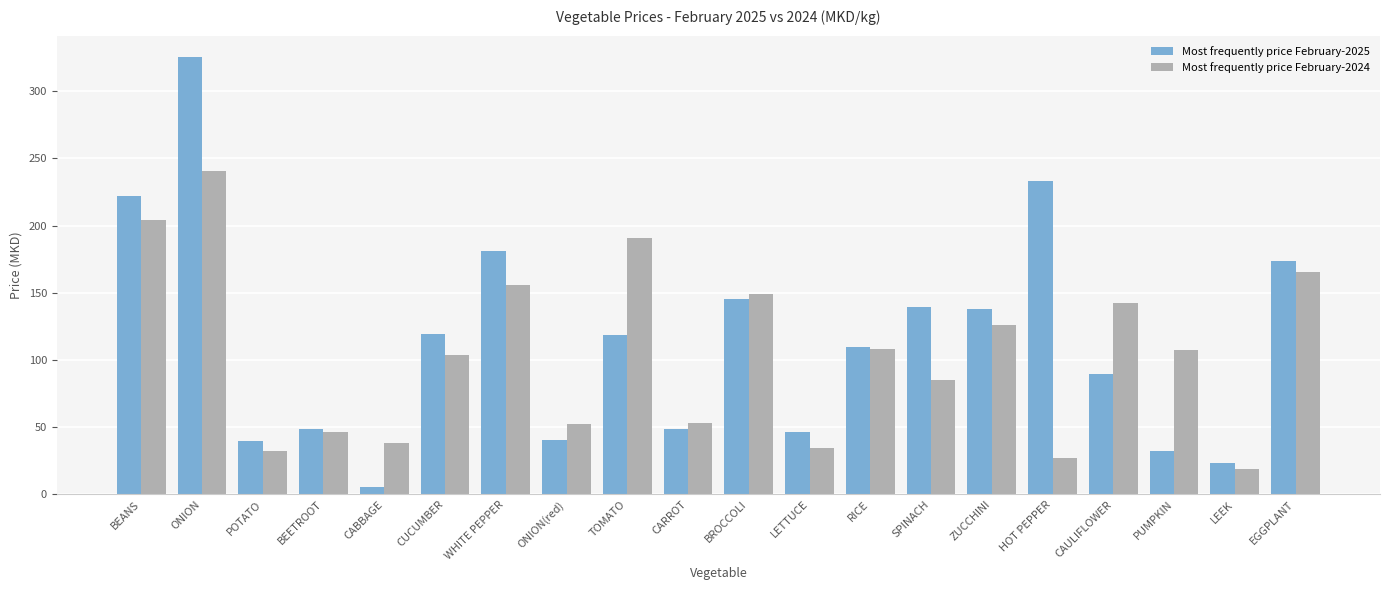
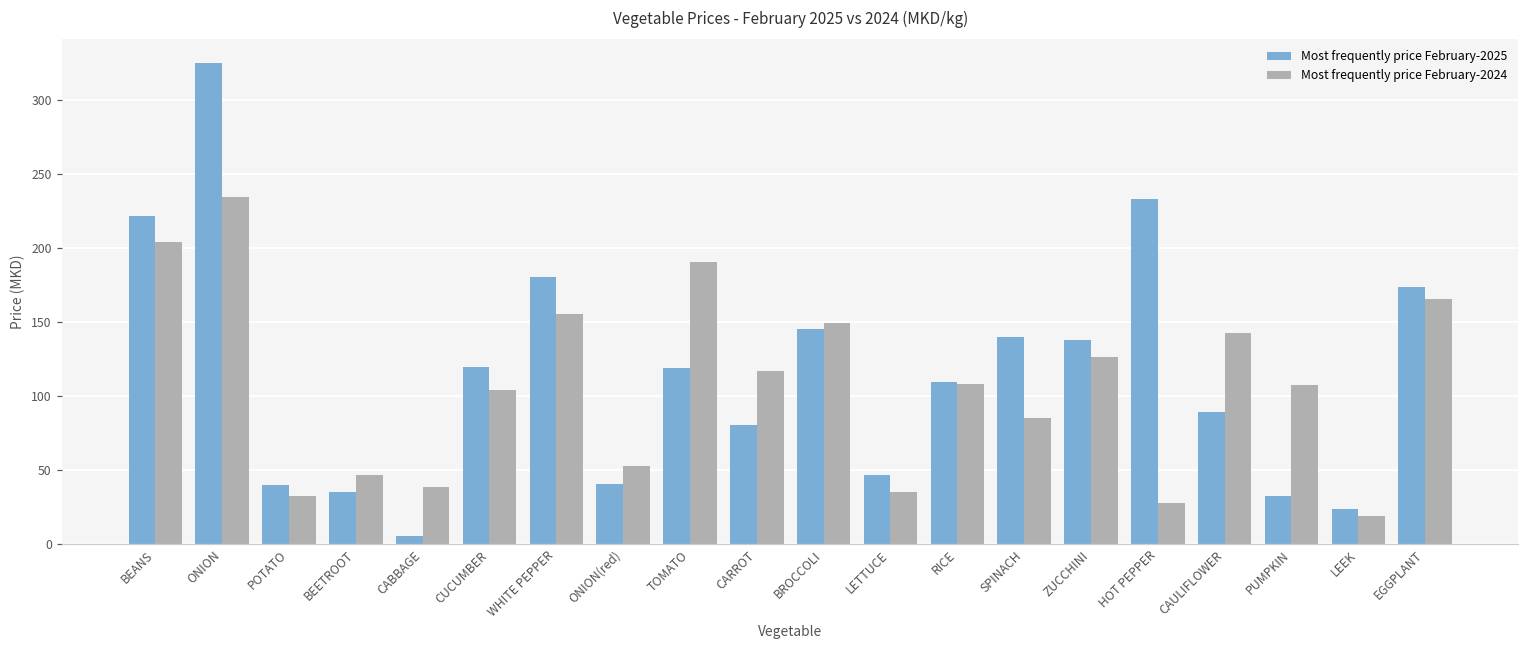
  {
    "Most frequently price February-2025": {
      "BEANS": 222,
      "ONION": 325,
      "POTATO": 40,
-     "BEETROOT": 49,
+     "BEETROOT": 35,
      "CABBAGE": 5,
      "CUCUMBER": 120,
      "WHITE PEPPER": 181,
      "ONION(red)": 41,
      "TOMATO": 119,
-     "CARROT": 49,
+     "CARROT": 80,
      "BROCCOLI": 145,
      "LETTUCE": 46,
      "RICE": 110,
      "SPINACH": 140,
      "ZUCCHINI": 138,
      "HOT PEPPER": 234,
      "CAULIFLOWER": 90,
      "PUMPKIN": 33,
      "LEEK": 23,
      "EGGPLANT": 174
    },
    "Most frequently price February-2024": {
      "BEANS": 204,
-     "ONION": 241,
+     "ONION": 234,
      "POTATO": 33,
      "BEETROOT": 46,
      "CABBAGE": 39,
      "CUCUMBER": 104,
      "WHITE PEPPER": 156,
      "ONION(red)": 52,
      "TOMATO": 191,
-     "CARROT": 53,
+     "CARROT": 117,
      "BROCCOLI": 150,
      "LETTUCE": 35,
      "RICE": 108,
      "SPINACH": 85,
      "ZUCCHINI": 126,
      "HOT PEPPER": 27,
      "CAULIFLOWER": 143,
      "PUMPKIN": 107,
      "LEEK": 19,
      "EGGPLANT": 166
    }
  }
